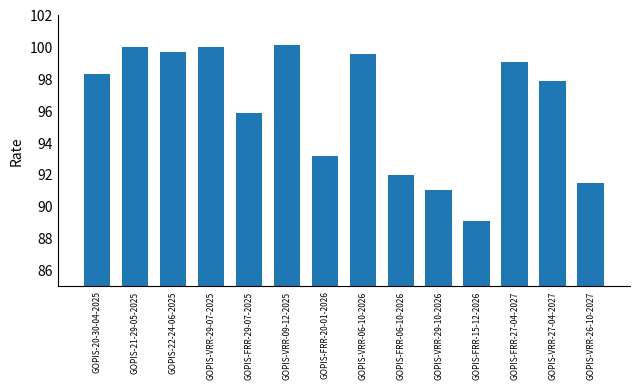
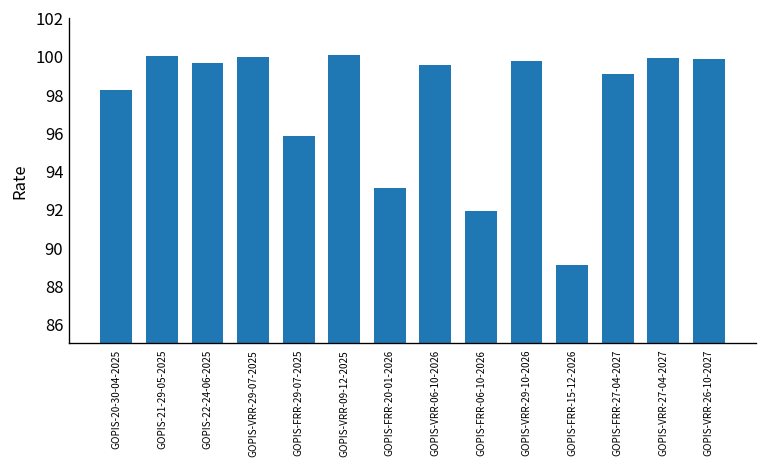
  {
    "GOPIS-20-30-04-2025": 98.2,
    "GOPIS-21-29-05-2025": 100.0,
    "GOPIS-22-24-06-2025": 99.6,
    "GOPIS-VRR-29-07-2025": 100.0,
    "GOPIS-FRR-29-07-2025": 95.8,
    "GOPIS-VRR-09-12-2025": 100.1,
    "GOPIS-FRR-20-01-2026": 93.1,
    "GOPIS-VRR-06-10-2026": 99.5,
    "GOPIS-FRR-06-10-2026": 91.9,
-   "GOPIS-VRR-29-10-2026": 91.0,
+   "GOPIS-VRR-29-10-2026": 99.7,
    "GOPIS-FRR-15-12-2026": 89.1,
    "GOPIS-FRR-27-04-2027": 99.0,
-   "GOPIS-VRR-27-04-2027": 97.8,
-   "GOPIS-VRR-26-10-2027": 91.4
+   "GOPIS-VRR-27-04-2027": 99.9,
+   "GOPIS-VRR-26-10-2027": 99.9
  }
